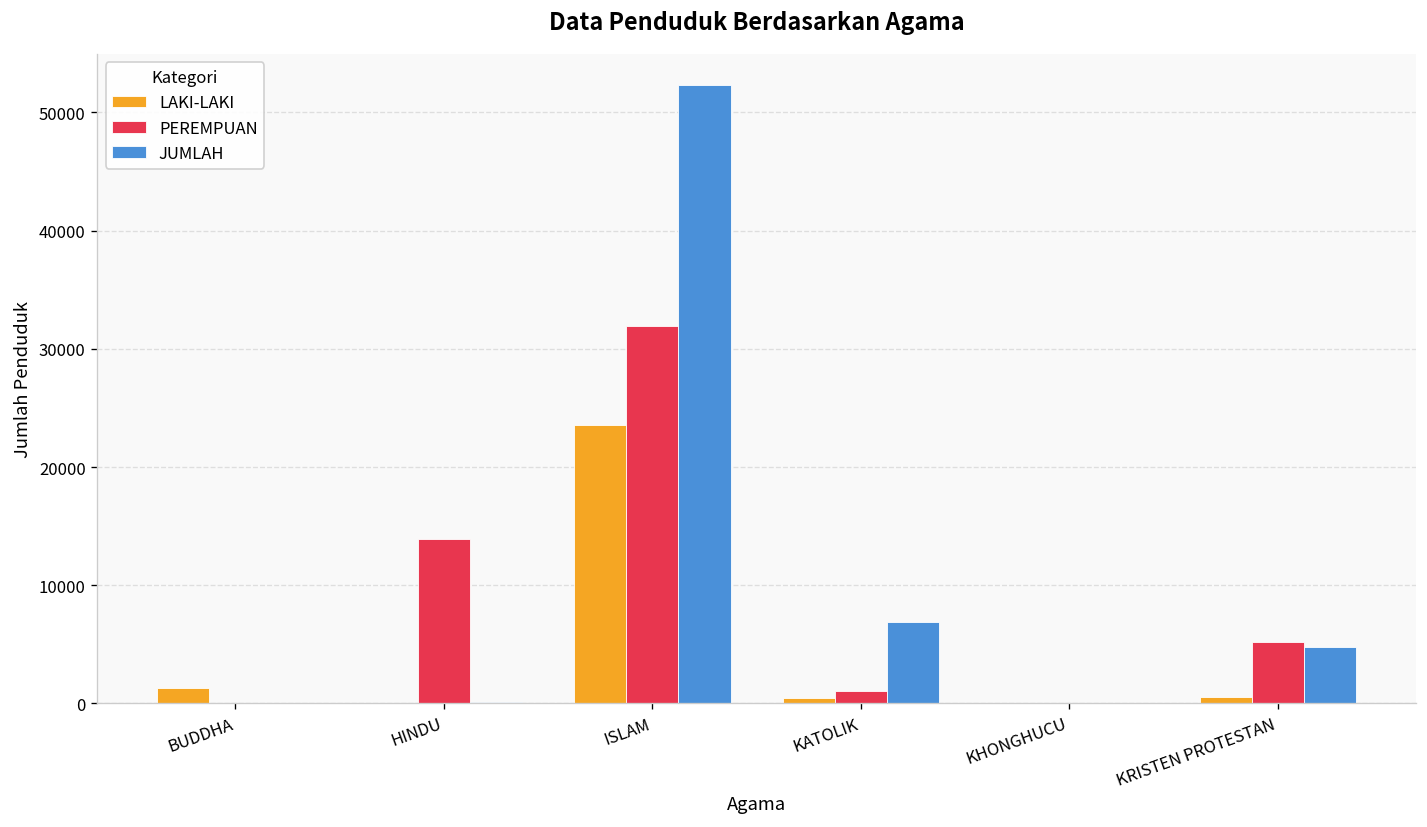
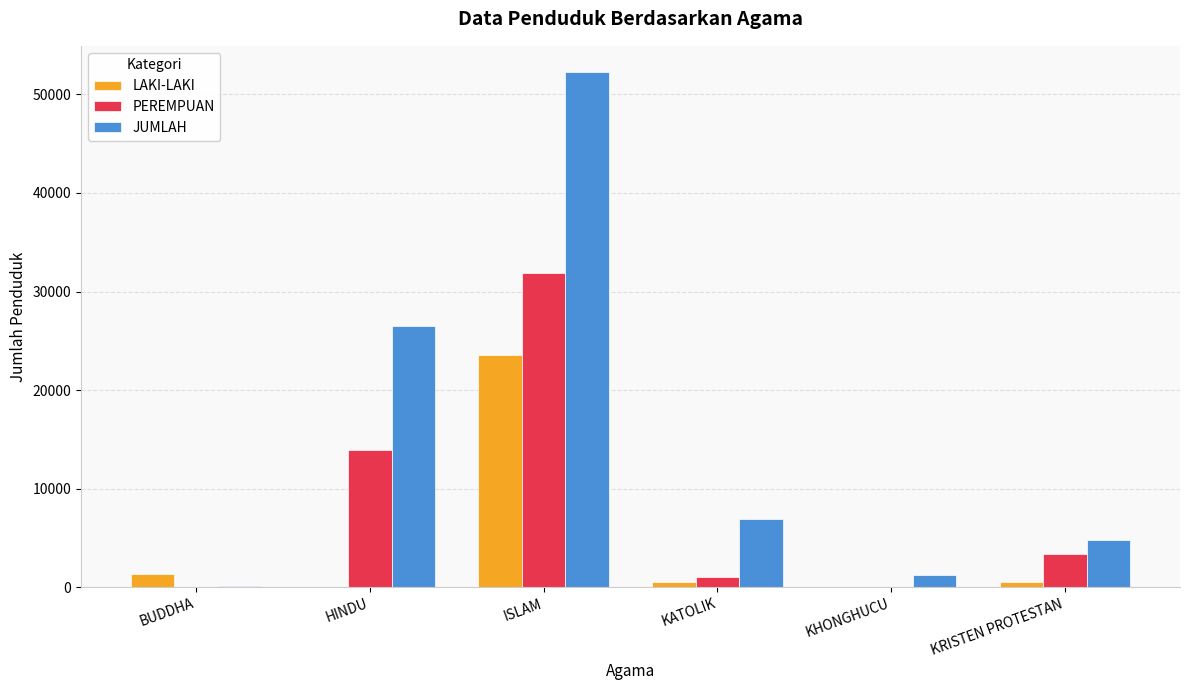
  {
    "LAKI-LAKI": {
      "BUDDHA": 1000,
      "ISLAM": 24000,
      "KATOLIK": 0,
      "KRISTEN PROTESTAN": 1000
    },
    "PEREMPUAN": {
      "HINDU": 14000,
      "ISLAM": 32000,
      "KATOLIK": 1000,
-     "KRISTEN PROTESTAN": 5000
+     "KRISTEN PROTESTAN": 3000
    },
    "JUMLAH": {
-     "HINDU": 0,
+     "HINDU": 27000,
      "ISLAM": 52000,
      "KATOLIK": 7000,
-     "KHONGHUCU": 0,
+     "KHONGHUCU": 1000,
      "KRISTEN PROTESTAN": 5000
    }
  }
